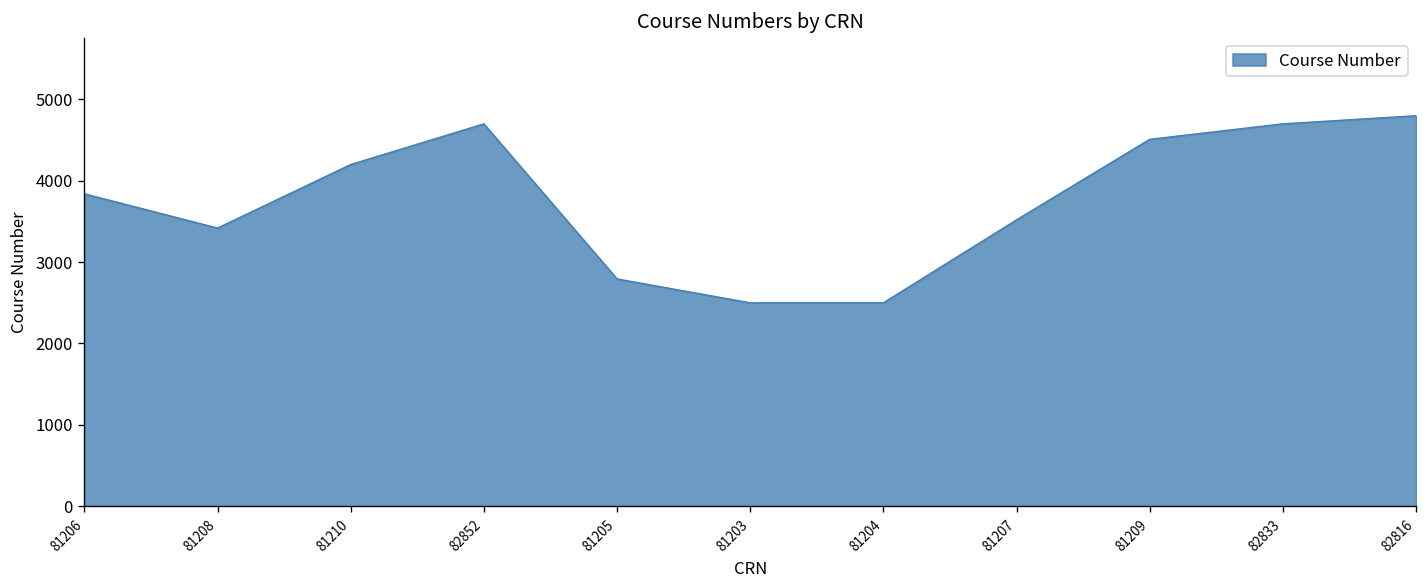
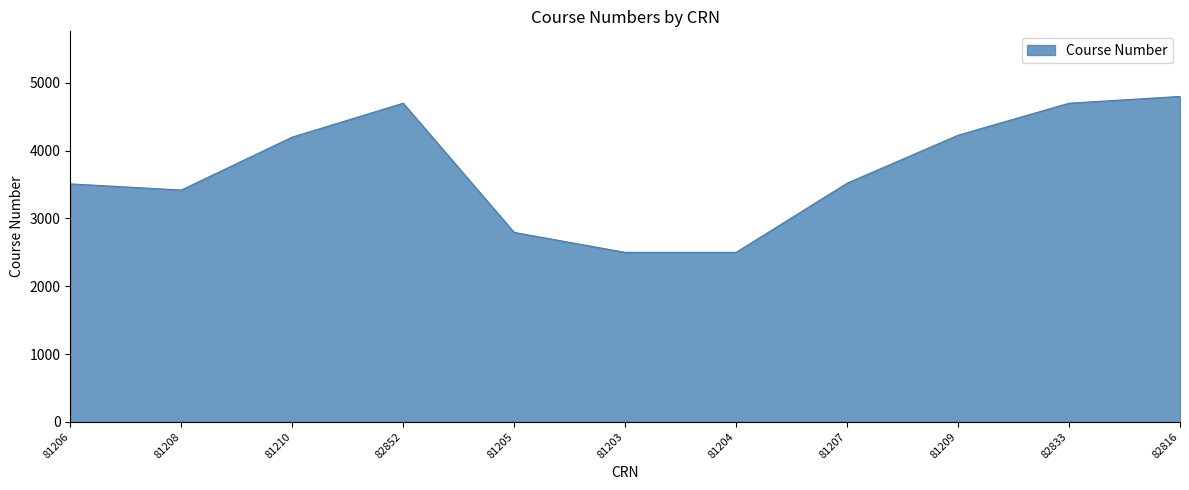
  {
-   "81206": 3800,
+   "81206": 3500,
    "81208": 3400,
    "81210": 4200,
    "82852": 4700,
    "81205": 2800,
    "81203": 2500,
    "81204": 2500,
    "81207": 3500,
-   "81209": 4500,
+   "81209": 4200,
    "82833": 4700,
    "82816": 4800
  }
